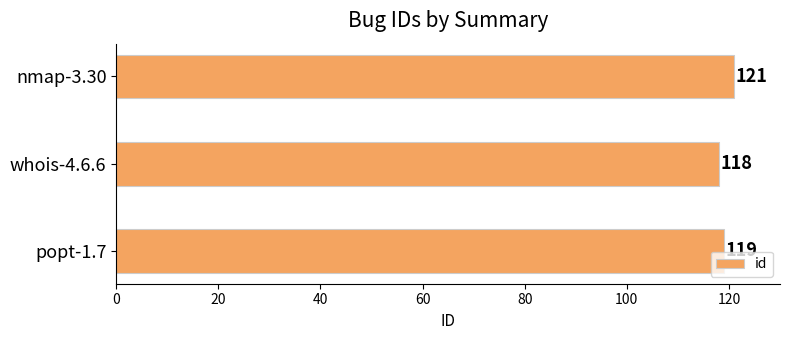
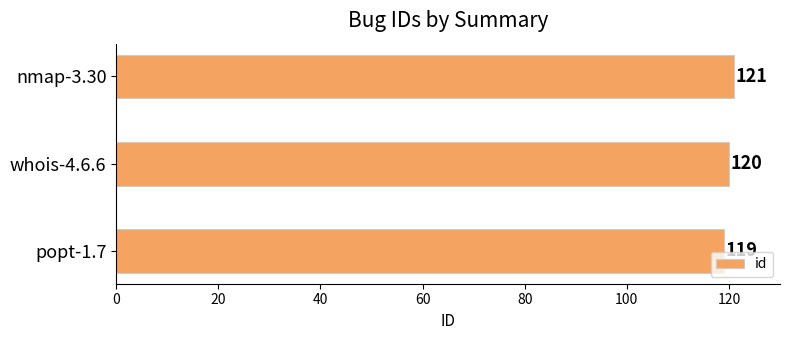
  {
    "nmap-3.30": 121,
-   "whois-4.6.6": 118
+   "whois-4.6.6": 120
  }
